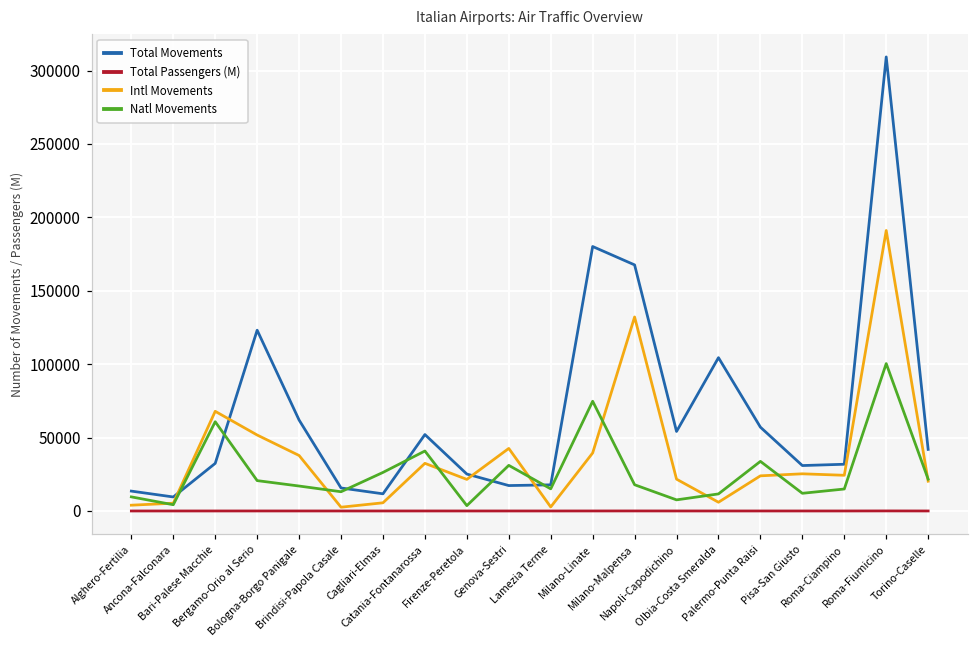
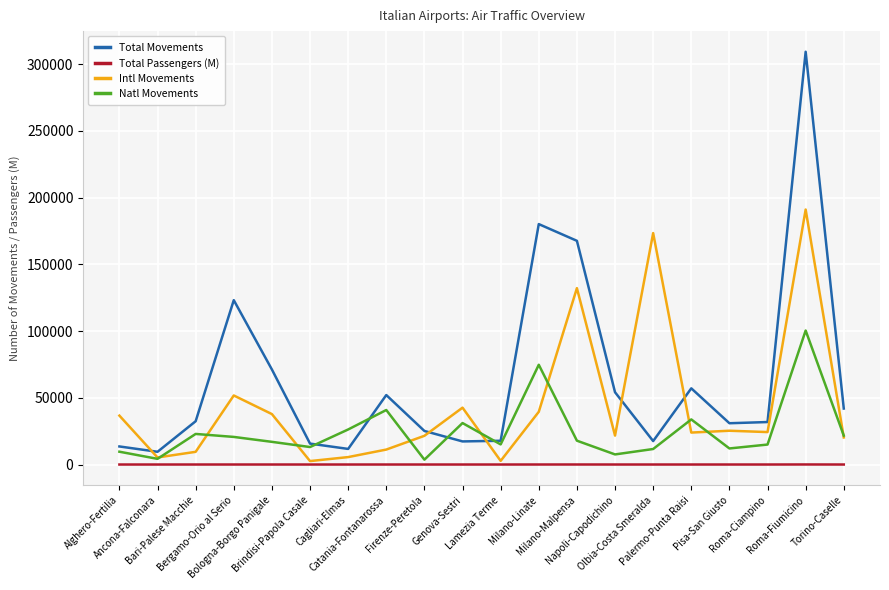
  {
    "Total Movements": {
      "Alghero-Fertilia": 14000,
      "Ancona-Falconara": 10000,
      "Bari-Palese Macchie": 32000,
      "Bergamo-Orio al Serio": 123000,
-     "Bologna-Borgo Panigale": 62000,
+     "Bologna-Borgo Panigale": 71000,
      "Brindisi-Papola Casale": 16000,
      "Cagliari-Elmas": 12000,
      "Catania-Fontanarossa": 52000,
      "Firenze-Peretola": 25000,
      "Genova-Sestri": 17000,
      "Lamezia Terme": 18000,
      "Milano-Linate": 180000,
      "Milano-Malpensa": 168000,
      "Napoli-Capodichino": 54000,
-     "Olbia-Costa Smeralda": 104000,
+     "Olbia-Costa Smeralda": 18000,
      "Palermo-Punta Raisi": 57000,
      "Pisa-San Giusto": 31000,
      "Roma-Ciampino": 32000,
      "Roma-Fiumicino": 309000,
      "Torino-Caselle": 42000
    },
    "Total Passengers (M)": {
      "Alghero-Fertilia": 0,
      "Ancona-Falconara": 0,
      "Bari-Palese Macchie": 0,
      "Bergamo-Orio al Serio": 0,
      "Bologna-Borgo Panigale": 0,
      "Brindisi-Papola Casale": 0,
      "Cagliari-Elmas": 0,
      "Catania-Fontanarossa": 0,
      "Firenze-Peretola": 0,
      "Genova-Sestri": 0,
      "Lamezia Terme": 0,
      "Milano-Linate": 0,
      "Milano-Malpensa": 0,
      "Napoli-Capodichino": 0,
      "Olbia-Costa Smeralda": 0,
      "Palermo-Punta Raisi": 0,
      "Pisa-San Giusto": 0,
      "Roma-Ciampino": 0,
      "Roma-Fiumicino": 0,
      "Torino-Caselle": 0
    },
    "Intl Movements": {
-     "Alghero-Fertilia": 4000,
-     "Bari-Palese Macchie": 68000,
+     "Alghero-Fertilia": 37000,
+     "Bari-Palese Macchie": 10000,
      "Bergamo-Orio al Serio": 52000,
      "Bologna-Borgo Panigale": 38000,
      "Brindisi-Papola Casale": 3000,
      "Cagliari-Elmas": 6000,
-     "Catania-Fontanarossa": 32000,
+     "Catania-Fontanarossa": 11000,
      "Firenze-Peretola": 22000,
      "Genova-Sestri": 43000,
      "Lamezia Terme": 3000,
      "Milano-Linate": 40000,
      "Milano-Malpensa": 132000,
      "Napoli-Capodichino": 22000,
-     "Olbia-Costa Smeralda": 6000,
+     "Olbia-Costa Smeralda": 173000,
      "Palermo-Punta Raisi": 24000,
      "Pisa-San Giusto": 25000,
      "Roma-Ciampino": 24000,
      "Roma-Fiumicino": 191000
    },
    "Natl Movements": {
      "Alghero-Fertilia": 10000,
-     "Bari-Palese Macchie": 61000,
+     "Bari-Palese Macchie": 23000,
      "Bergamo-Orio al Serio": 21000,
      "Bologna-Borgo Panigale": 17000,
      "Brindisi-Papola Casale": 13000,
      "Cagliari-Elmas": 26000,
      "Catania-Fontanarossa": 41000,
      "Firenze-Peretola": 4000,
      "Genova-Sestri": 31000,
      "Lamezia Terme": 15000,
      "Milano-Linate": 75000,
      "Milano-Malpensa": 18000,
      "Napoli-Capodichino": 8000,
      "Olbia-Costa Smeralda": 12000,
      "Palermo-Punta Raisi": 34000,
      "Pisa-San Giusto": 12000,
      "Roma-Ciampino": 15000,
      "Roma-Fiumicino": 100000
    }
  }
